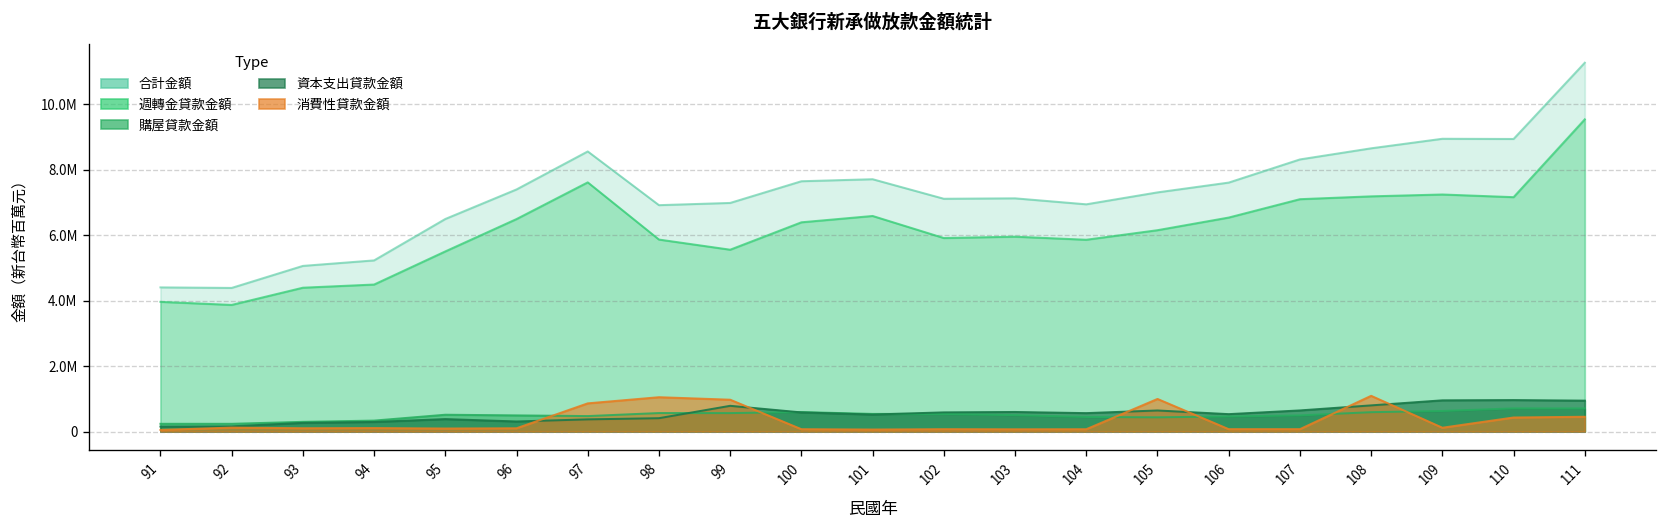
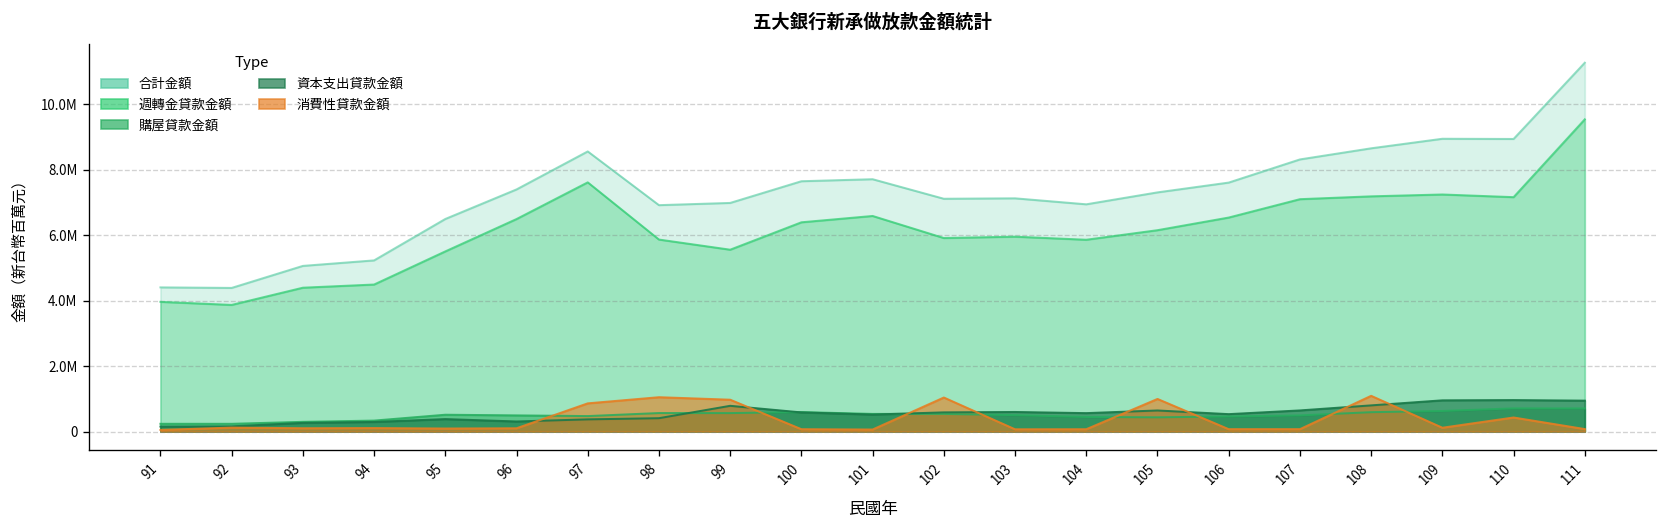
  {
    "消費性貸款金額": {
      "91": 100000,
      "93": 100000,
      "94": 100000,
      "95": 100000,
      "96": 100000,
      "97": 900000,
      "98": 1100000,
      "99": 1000000,
      "100": 100000,
      "101": 100000,
-     "102": 100000,
+     "102": 1000000,
      "103": 100000,
      "104": 100000,
      "105": 1000000,
      "106": 100000,
      "107": 100000,
      "108": 1100000,
      "109": 100000,
      "110": 400000,
-     "111": 500000
+     "111": 100000
    }
  }
